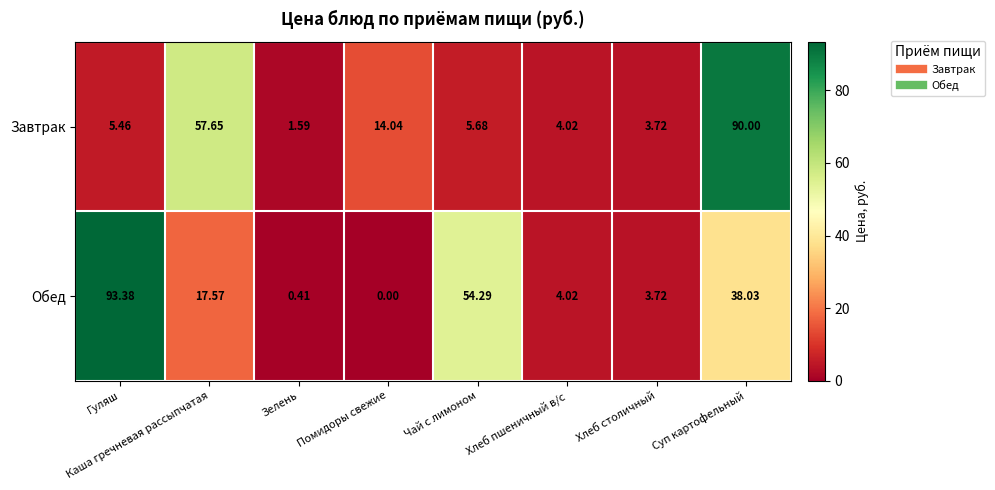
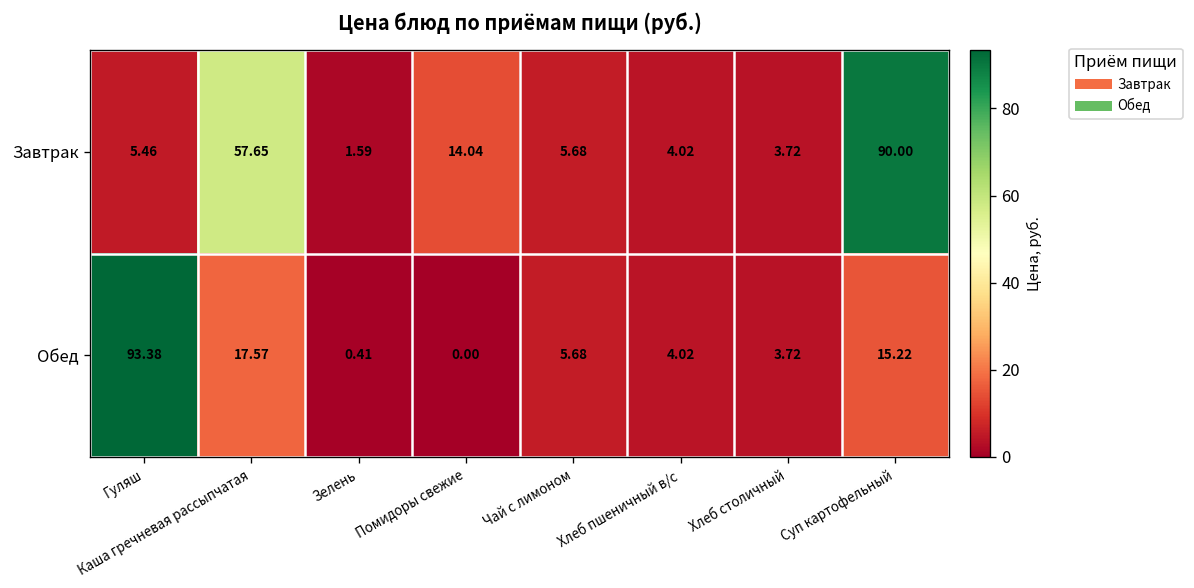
  {
    "Завтрак": {
      "Гуляш": 5.46,
      "Каша гречневая рассыпчатая": 57.65,
      "Зелень": 1.59,
      "Помидоры свежие": 14.04,
      "Чай с лимоном": 5.68,
      "Хлеб пшеничный в/с": 4.02,
      "Хлеб столичный": 3.72,
      "Суп картофельный": 90.00
    },
    "Обед": {
      "Гуляш": 93.38,
      "Каша гречневая рассыпчатая": 17.57,
      "Зелень": 0.41,
      "Помидоры свежие": 0.00,
-     "Чай с лимоном": 54.29,
+     "Чай с лимоном": 5.68,
      "Хлеб пшеничный в/с": 4.02,
      "Хлеб столичный": 3.72,
-     "Суп картофельный": 38.03
+     "Суп картофельный": 15.22
    }
  }
